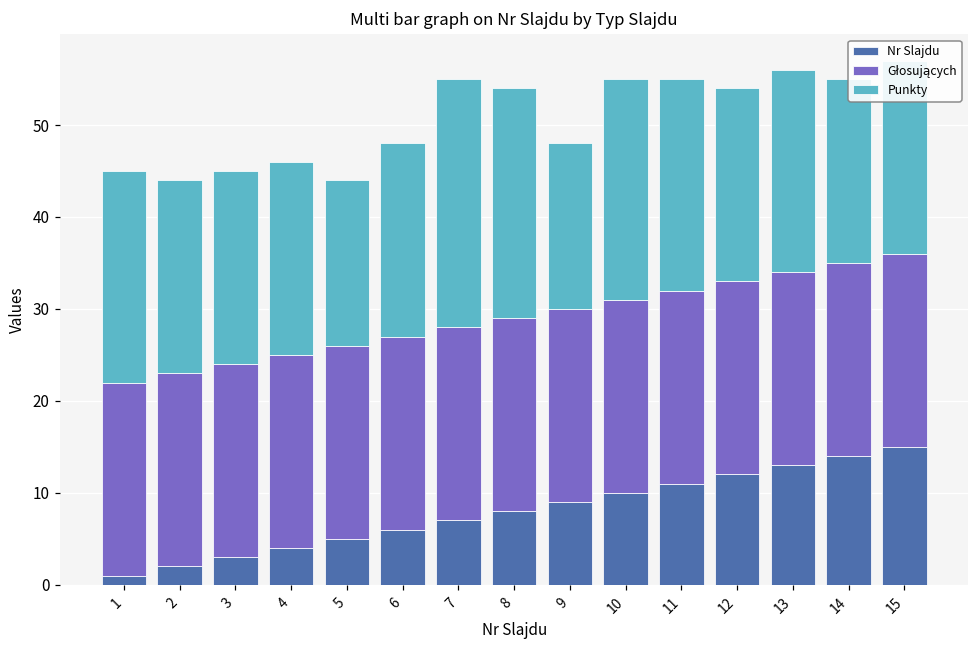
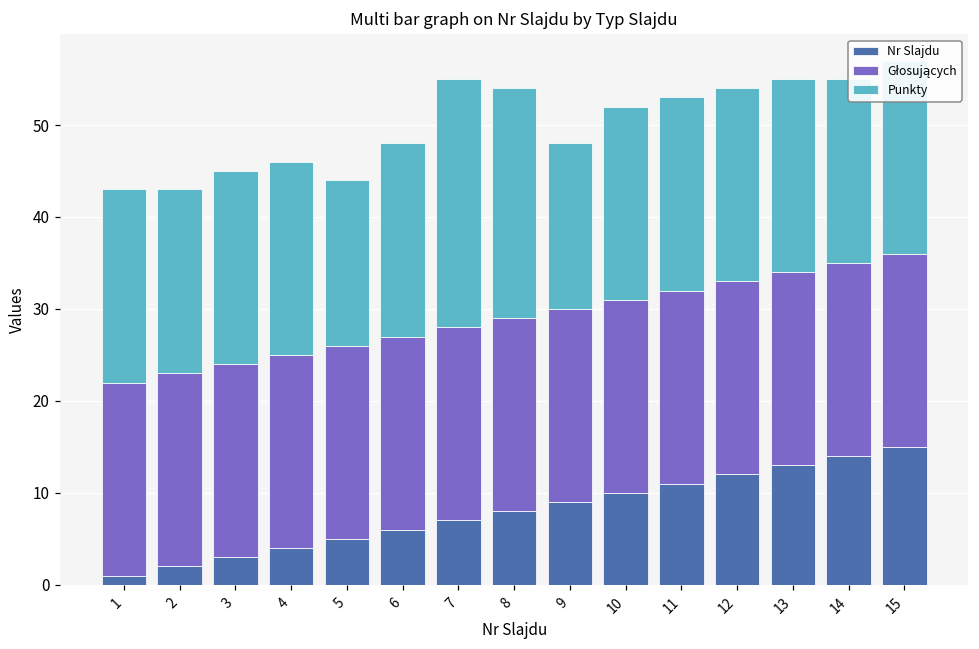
  {
    "Punkty": {
-     "1": 23,
-     "2": 21,
+     "1": 21,
+     "2": 20,
      "3": 21,
      "4": 21,
      "5": 18,
      "6": 21,
      "7": 27,
      "8": 25,
      "9": 18,
-     "10": 24,
-     "11": 23,
+     "10": 21,
+     "11": 21,
      "12": 21,
-     "13": 22
+     "13": 21
    }
  }
